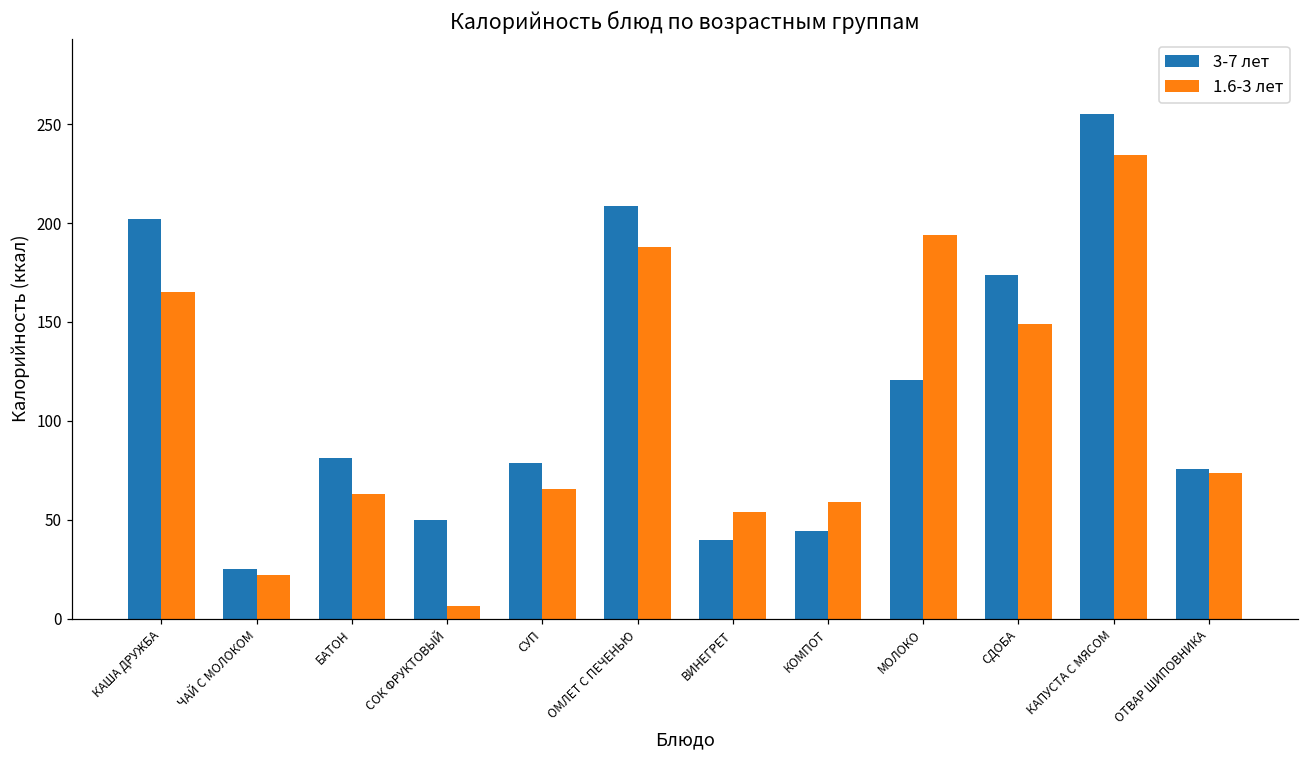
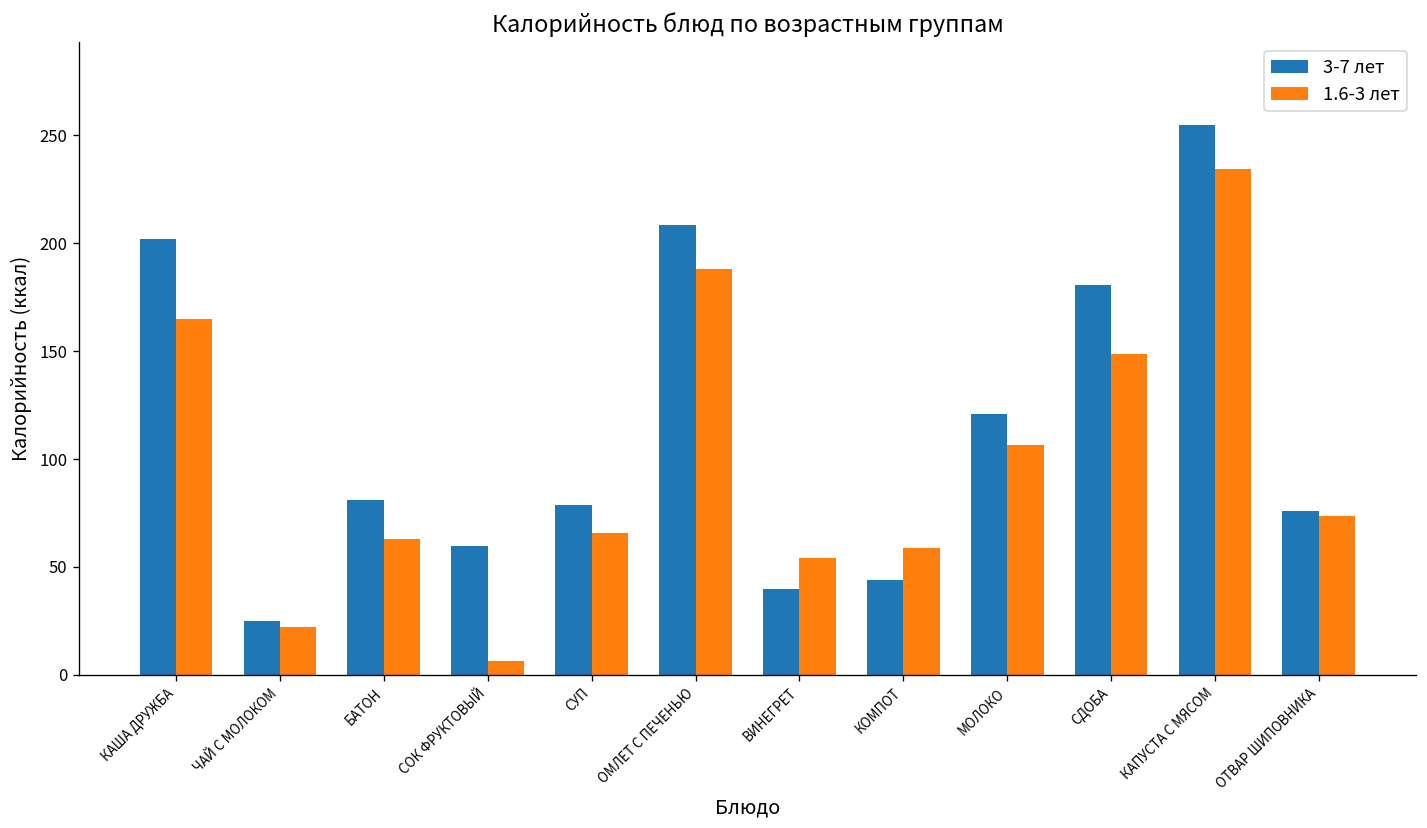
  {
    "3-7 лет": {
      "КАША ДРУЖБА": 202,
      "ЧАЙ С МОЛОКОМ": 25,
      "БАТОН": 81,
-     "СОК ФРУКТОВЫЙ": 50,
+     "СОК ФРУКТОВЫЙ": 60,
      "СУП": 79,
      "ОМЛЕТ С ПЕЧЕНЬЮ": 209,
      "ВИНЕГРЕТ": 40,
      "КОМПОТ": 44,
      "МОЛОКО": 121,
-     "СДОБА": 174,
+     "СДОБА": 181,
      "КАПУСТА С МЯСОМ": 255,
      "ОТВАР ШИПОВНИКА": 76
    },
    "1.6-3 лет": {
      "КАША ДРУЖБА": 165,
      "ЧАЙ С МОЛОКОМ": 22,
      "БАТОН": 63,
      "СОК ФРУКТОВЫЙ": 6,
      "СУП": 66,
      "ОМЛЕТ С ПЕЧЕНЬЮ": 188,
      "ВИНЕГРЕТ": 54,
      "КОМПОТ": 59,
-     "МОЛОКО": 194,
+     "МОЛОКО": 106,
      "СДОБА": 149,
      "КАПУСТА С МЯСОМ": 235,
      "ОТВАР ШИПОВНИКА": 73
    }
  }
